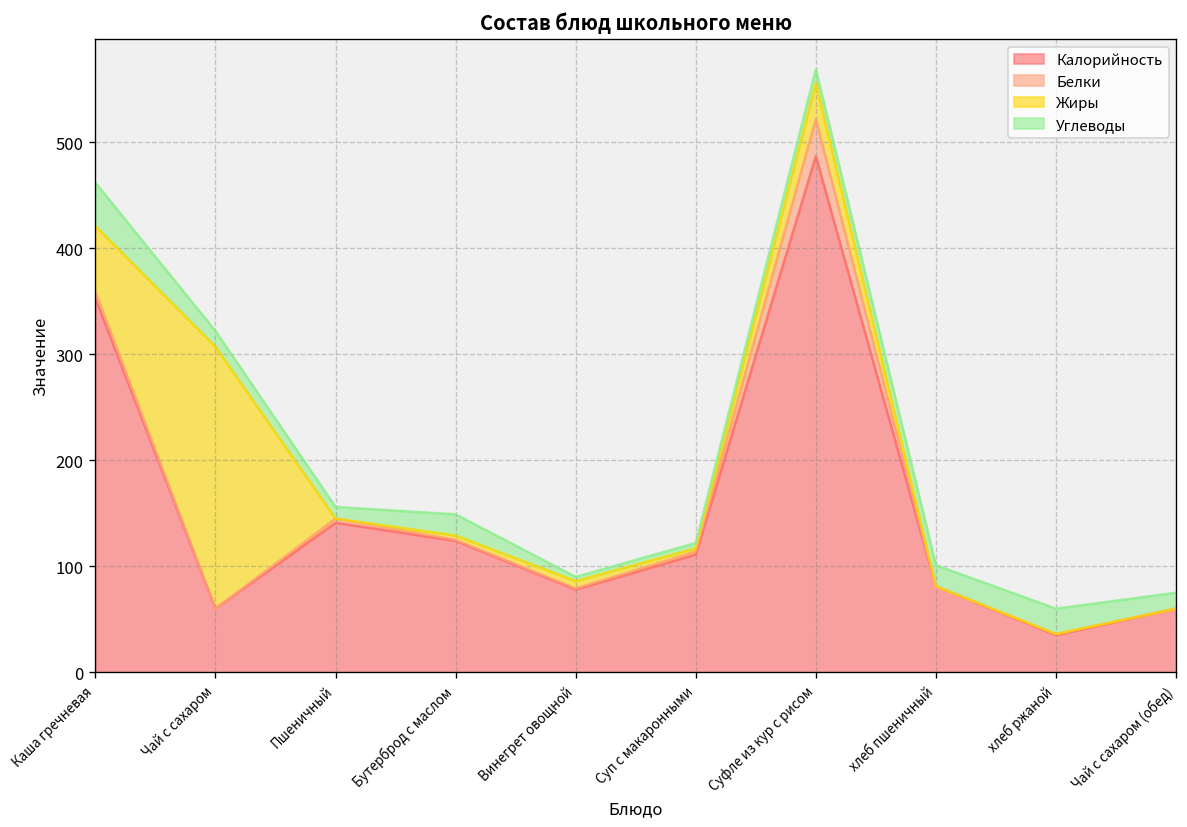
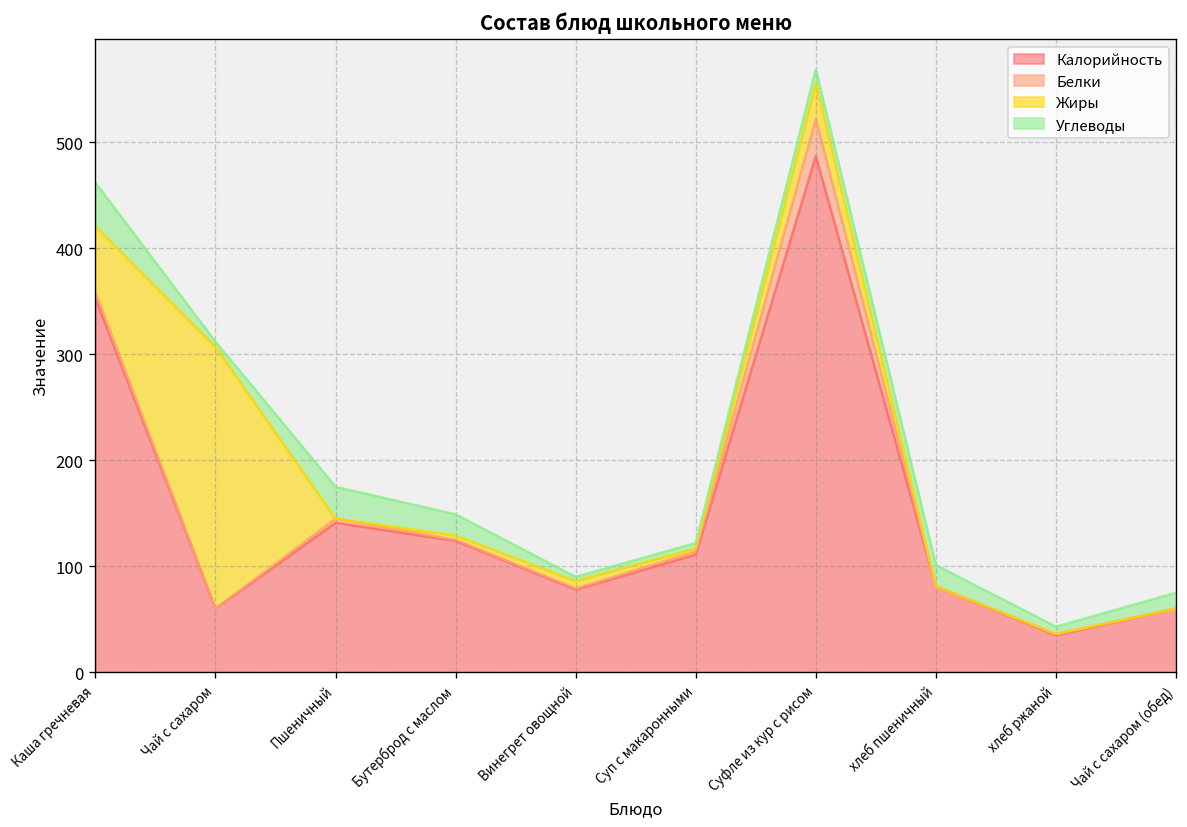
  {
    "Жиры": {
      "Каша гречневая": 60,
      "Чай с сахаром": 250,
      "Бутерброд с маслом": 0,
      "Винегрет овощной": 10,
      "Суп с макаронными": 0,
      "Суфле из кур с рисом": 30
    },
    "Углеводы": {
      "Каша гречневая": 40,
-     "Чай с сахаром": 20,
-     "Пшеничный": 10,
+     "Чай с сахаром": 10,
+     "Пшеничный": 30,
      "Бутерброд с маслом": 20,
      "Винегрет овощной": 0,
      "Суп с макаронными": 10,
      "Суфле из кур с рисом": 10,
      "хлеб пшеничный": 20,
-     "хлеб ржаной": 20,
+     "хлеб ржаной": 10,
      "Чай с сахаром (обед)": 20
    }
  }
